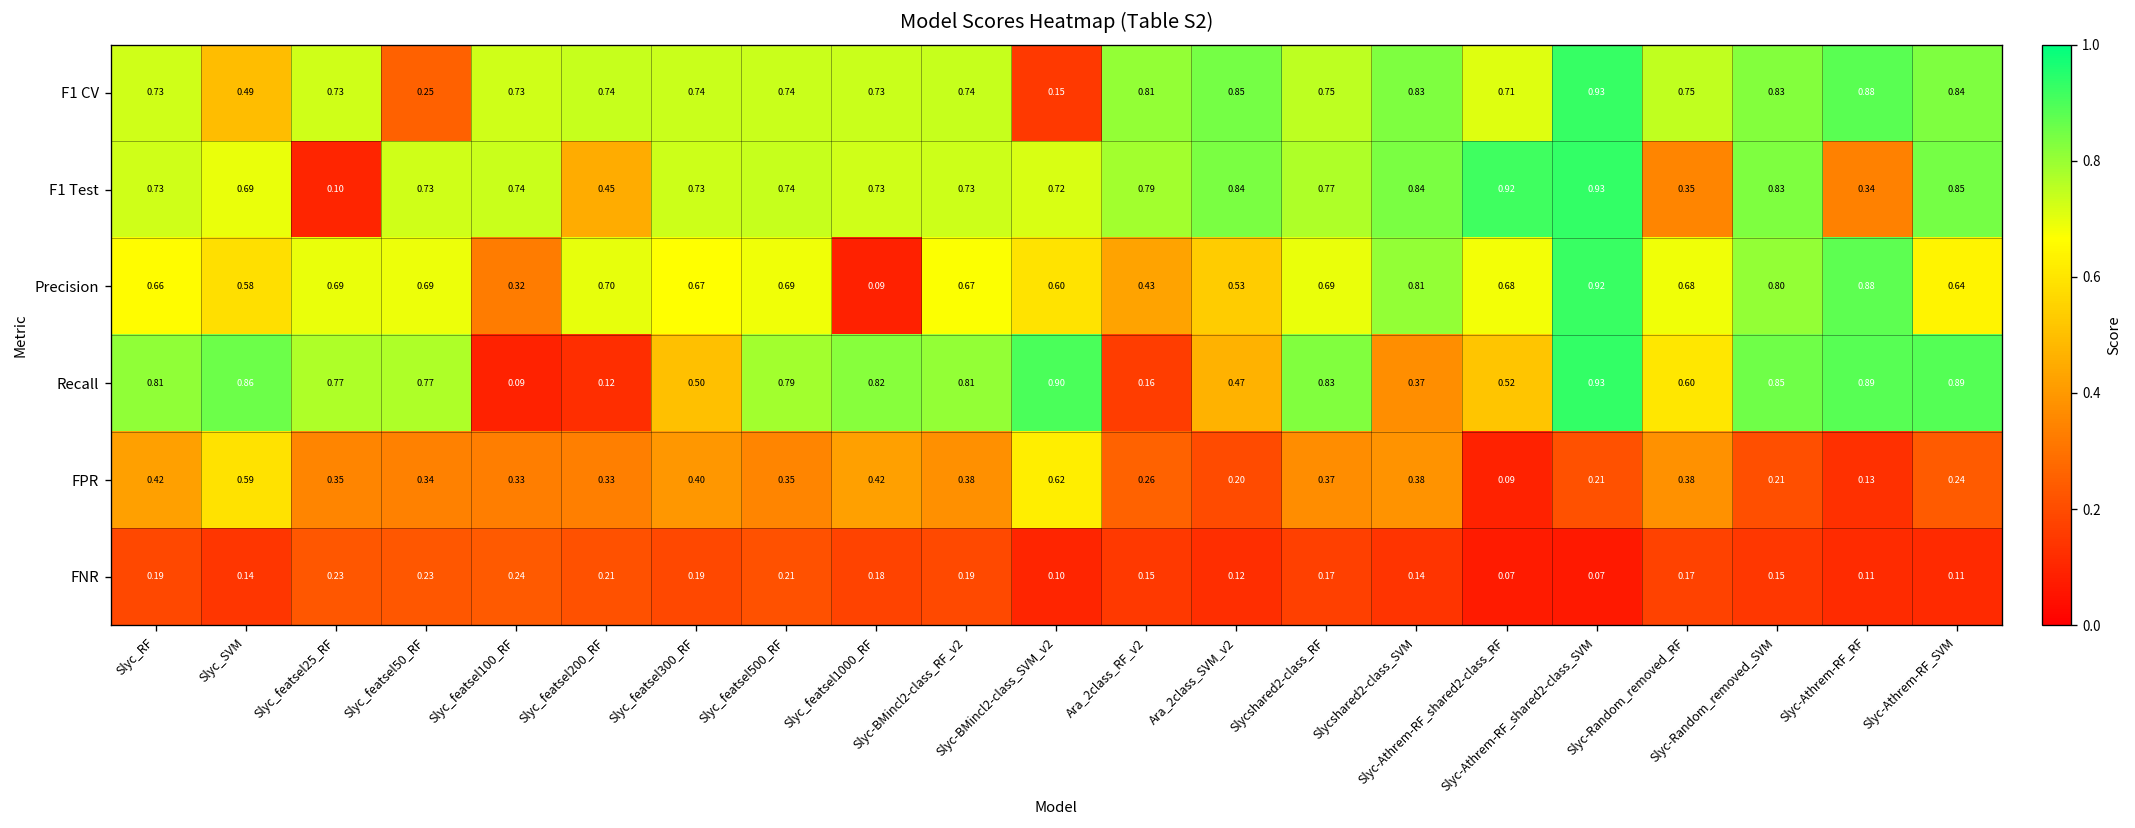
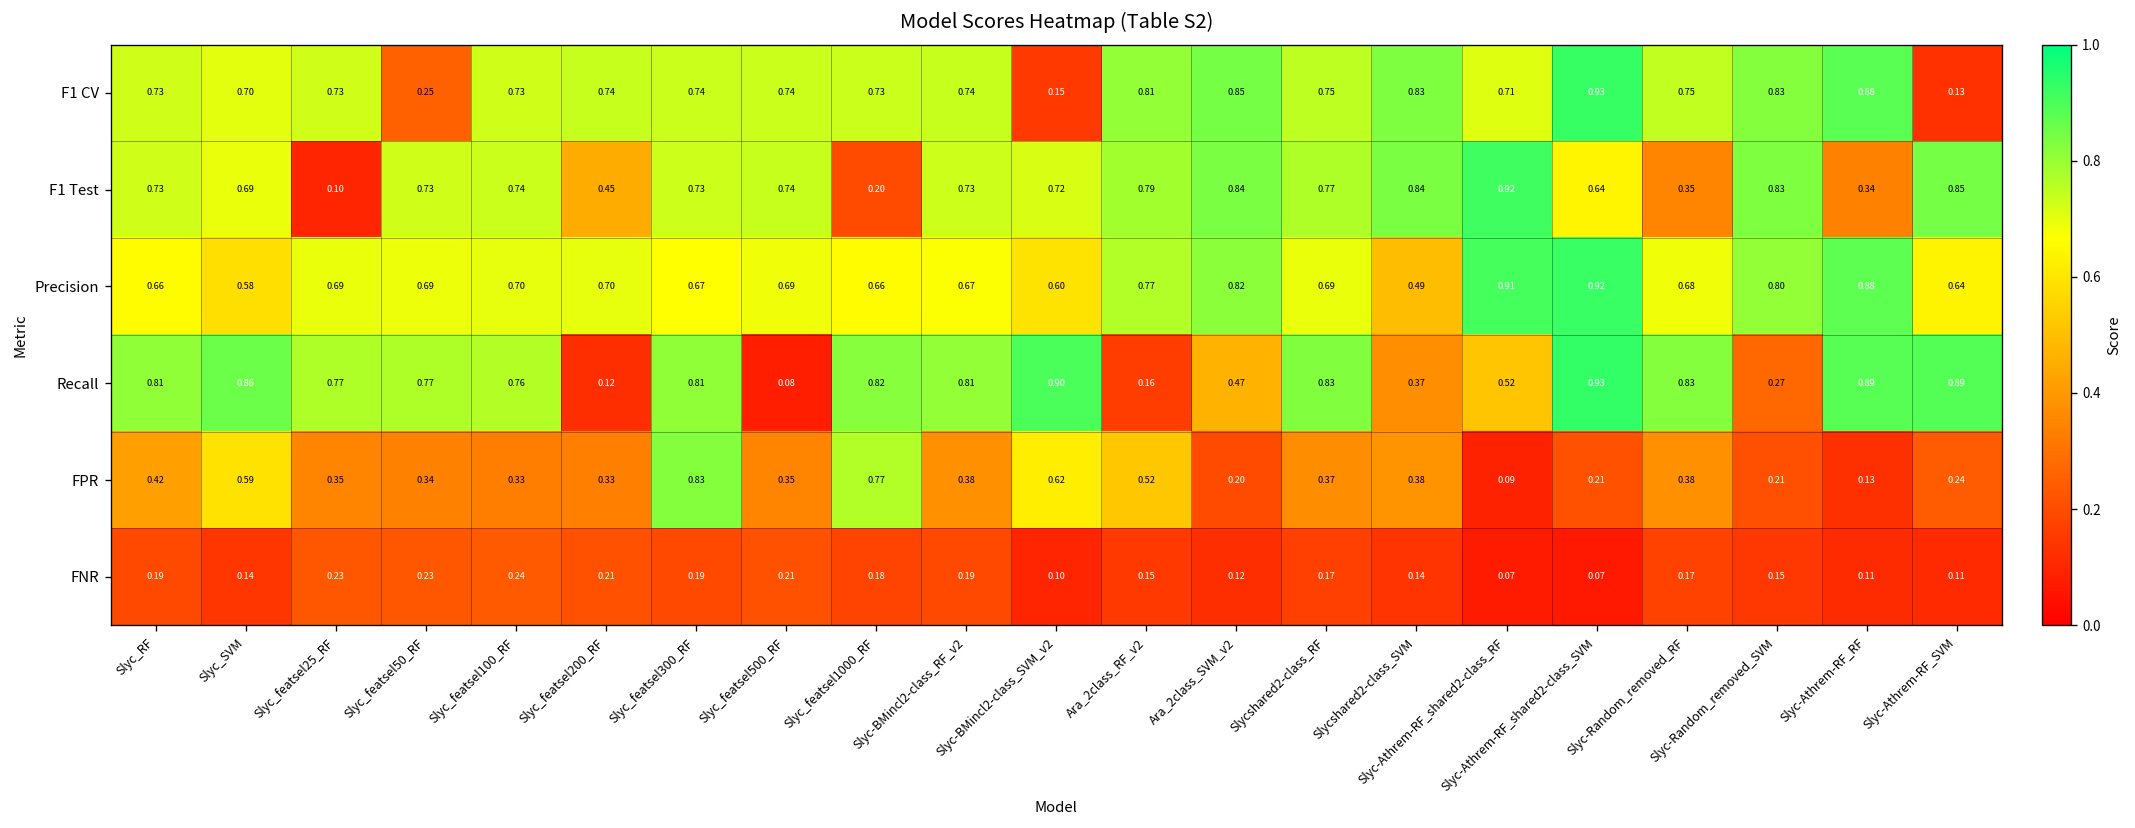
  {
    "F1 CV": {
      "Slyc_RF": 0.73,
-     "Slyc_SVM": 0.49,
+     "Slyc_SVM": 0.70,
      "Slyc_featsel25_RF": 0.73,
      "Slyc_featsel50_RF": 0.25,
      "Slyc_featsel100_RF": 0.73,
      "Slyc_featsel200_RF": 0.74,
      "Slyc_featsel300_RF": 0.74,
      "Slyc_featsel500_RF": 0.74,
      "Slyc_featsel1000_RF": 0.73,
      "Slyc-BMincl2-class_RF_v2": 0.74,
      "Slyc-BMincl2-class_SVM_v2": 0.15,
      "Ara_2class_RF_v2": 0.81,
      "Ara_2class_SVM_v2": 0.85,
      "Slycshared2-class_RF": 0.75,
      "Slycshared2-class_SVM": 0.83,
      "Slyc-Athrem-RF_shared2-class_RF": 0.71,
      "Slyc-Athrem-RF_shared2-class_SVM": 0.93,
      "Slyc-Random_removed_RF": 0.75,
      "Slyc-Random_removed_SVM": 0.83,
      "Slyc-Athrem-RF_RF": 0.88,
-     "Slyc-Athrem-RF_SVM": 0.84
+     "Slyc-Athrem-RF_SVM": 0.13
    },
    "F1 Test": {
      "Slyc_RF": 0.73,
      "Slyc_SVM": 0.69,
      "Slyc_featsel25_RF": 0.10,
      "Slyc_featsel50_RF": 0.73,
      "Slyc_featsel100_RF": 0.74,
      "Slyc_featsel200_RF": 0.45,
      "Slyc_featsel300_RF": 0.73,
      "Slyc_featsel500_RF": 0.74,
-     "Slyc_featsel1000_RF": 0.73,
+     "Slyc_featsel1000_RF": 0.20,
      "Slyc-BMincl2-class_RF_v2": 0.73,
      "Slyc-BMincl2-class_SVM_v2": 0.72,
      "Ara_2class_RF_v2": 0.79,
      "Ara_2class_SVM_v2": 0.84,
      "Slycshared2-class_RF": 0.77,
      "Slycshared2-class_SVM": 0.84,
      "Slyc-Athrem-RF_shared2-class_RF": 0.92,
-     "Slyc-Athrem-RF_shared2-class_SVM": 0.93,
+     "Slyc-Athrem-RF_shared2-class_SVM": 0.64,
      "Slyc-Random_removed_RF": 0.35,
      "Slyc-Random_removed_SVM": 0.83,
      "Slyc-Athrem-RF_RF": 0.34,
      "Slyc-Athrem-RF_SVM": 0.85
    },
    "Precision": {
      "Slyc_RF": 0.66,
      "Slyc_SVM": 0.58,
      "Slyc_featsel25_RF": 0.69,
      "Slyc_featsel50_RF": 0.69,
-     "Slyc_featsel100_RF": 0.32,
+     "Slyc_featsel100_RF": 0.70,
      "Slyc_featsel200_RF": 0.70,
      "Slyc_featsel300_RF": 0.67,
      "Slyc_featsel500_RF": 0.69,
-     "Slyc_featsel1000_RF": 0.09,
+     "Slyc_featsel1000_RF": 0.66,
      "Slyc-BMincl2-class_RF_v2": 0.67,
      "Slyc-BMincl2-class_SVM_v2": 0.60,
-     "Ara_2class_RF_v2": 0.43,
-     "Ara_2class_SVM_v2": 0.53,
+     "Ara_2class_RF_v2": 0.77,
+     "Ara_2class_SVM_v2": 0.82,
      "Slycshared2-class_RF": 0.69,
-     "Slycshared2-class_SVM": 0.81,
-     "Slyc-Athrem-RF_shared2-class_RF": 0.68,
+     "Slycshared2-class_SVM": 0.49,
+     "Slyc-Athrem-RF_shared2-class_RF": 0.91,
      "Slyc-Athrem-RF_shared2-class_SVM": 0.92,
      "Slyc-Random_removed_RF": 0.68,
      "Slyc-Random_removed_SVM": 0.80,
      "Slyc-Athrem-RF_RF": 0.88,
      "Slyc-Athrem-RF_SVM": 0.64
    },
    "Recall": {
      "Slyc_RF": 0.81,
      "Slyc_SVM": 0.86,
      "Slyc_featsel25_RF": 0.77,
      "Slyc_featsel50_RF": 0.77,
-     "Slyc_featsel100_RF": 0.09,
+     "Slyc_featsel100_RF": 0.76,
      "Slyc_featsel200_RF": 0.12,
-     "Slyc_featsel300_RF": 0.50,
-     "Slyc_featsel500_RF": 0.79,
+     "Slyc_featsel300_RF": 0.81,
+     "Slyc_featsel500_RF": 0.08,
      "Slyc_featsel1000_RF": 0.82,
      "Slyc-BMincl2-class_RF_v2": 0.81,
      "Slyc-BMincl2-class_SVM_v2": 0.90,
      "Ara_2class_RF_v2": 0.16,
      "Ara_2class_SVM_v2": 0.47,
      "Slycshared2-class_RF": 0.83,
      "Slycshared2-class_SVM": 0.37,
      "Slyc-Athrem-RF_shared2-class_RF": 0.52,
      "Slyc-Athrem-RF_shared2-class_SVM": 0.93,
-     "Slyc-Random_removed_RF": 0.60,
-     "Slyc-Random_removed_SVM": 0.85,
+     "Slyc-Random_removed_RF": 0.83,
+     "Slyc-Random_removed_SVM": 0.27,
      "Slyc-Athrem-RF_RF": 0.89,
      "Slyc-Athrem-RF_SVM": 0.89
    },
    "FPR": {
      "Slyc_RF": 0.42,
      "Slyc_SVM": 0.59,
      "Slyc_featsel25_RF": 0.35,
      "Slyc_featsel50_RF": 0.34,
      "Slyc_featsel100_RF": 0.33,
      "Slyc_featsel200_RF": 0.33,
-     "Slyc_featsel300_RF": 0.40,
+     "Slyc_featsel300_RF": 0.83,
      "Slyc_featsel500_RF": 0.35,
-     "Slyc_featsel1000_RF": 0.42,
+     "Slyc_featsel1000_RF": 0.77,
      "Slyc-BMincl2-class_RF_v2": 0.38,
      "Slyc-BMincl2-class_SVM_v2": 0.62,
-     "Ara_2class_RF_v2": 0.26,
+     "Ara_2class_RF_v2": 0.52,
      "Ara_2class_SVM_v2": 0.20,
      "Slycshared2-class_RF": 0.37,
      "Slycshared2-class_SVM": 0.38,
      "Slyc-Athrem-RF_shared2-class_RF": 0.09,
      "Slyc-Athrem-RF_shared2-class_SVM": 0.21,
      "Slyc-Random_removed_RF": 0.38,
      "Slyc-Random_removed_SVM": 0.21,
      "Slyc-Athrem-RF_RF": 0.13,
      "Slyc-Athrem-RF_SVM": 0.24
    },
    "FNR": {
      "Slyc_RF": 0.19,
      "Slyc_SVM": 0.14,
      "Slyc_featsel25_RF": 0.23,
      "Slyc_featsel50_RF": 0.23,
      "Slyc_featsel100_RF": 0.24,
      "Slyc_featsel200_RF": 0.21,
      "Slyc_featsel300_RF": 0.19,
      "Slyc_featsel500_RF": 0.21,
      "Slyc_featsel1000_RF": 0.18,
      "Slyc-BMincl2-class_RF_v2": 0.19,
      "Slyc-BMincl2-class_SVM_v2": 0.10,
      "Ara_2class_RF_v2": 0.15,
      "Ara_2class_SVM_v2": 0.12,
      "Slycshared2-class_RF": 0.17,
      "Slycshared2-class_SVM": 0.14,
      "Slyc-Athrem-RF_shared2-class_RF": 0.07,
      "Slyc-Athrem-RF_shared2-class_SVM": 0.07,
      "Slyc-Random_removed_RF": 0.17,
      "Slyc-Random_removed_SVM": 0.15,
      "Slyc-Athrem-RF_RF": 0.11,
      "Slyc-Athrem-RF_SVM": 0.11
    }
  }
